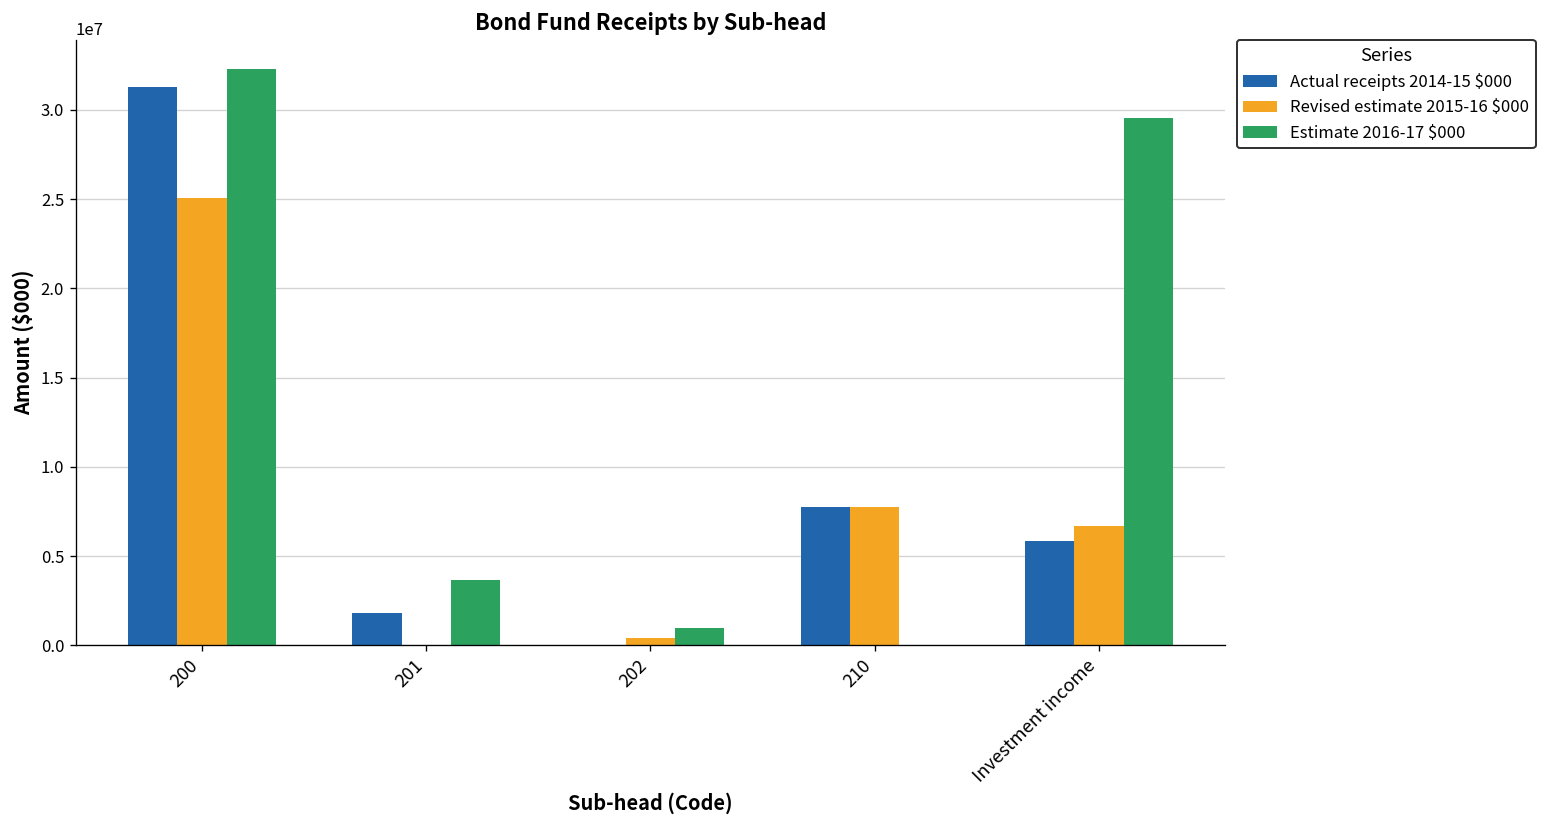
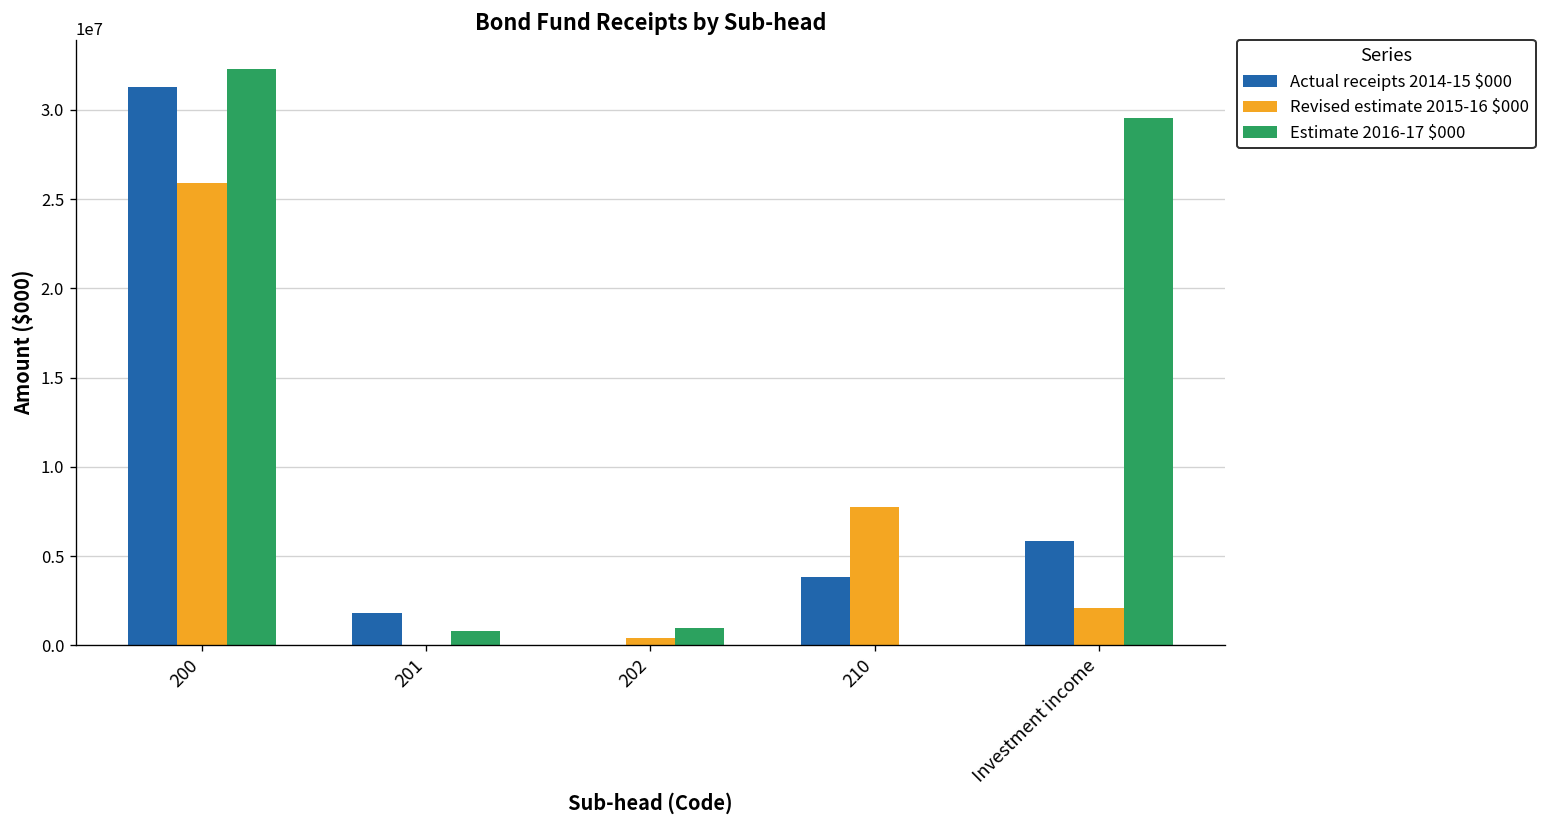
  {
    "Actual receipts 2014-15 $000": {
      "200": 31300000,
      "201": 1800000,
      "202": 0,
-     "210": 7800000,
+     "210": 3800000,
      "Investment income": 5800000
    },
    "Revised estimate 2015-16 $000": {
-     "200": 25000000,
+     "200": 25900000,
      "201": 0,
      "202": 400000,
      "210": 7800000,
-     "Investment income": 6700000
+     "Investment income": 2100000
    },
    "Estimate 2016-17 $000": {
      "200": 32300000,
-     "201": 3700000,
+     "201": 800000,
      "202": 1000000,
      "210": 0,
      "Investment income": 29500000
    }
  }
